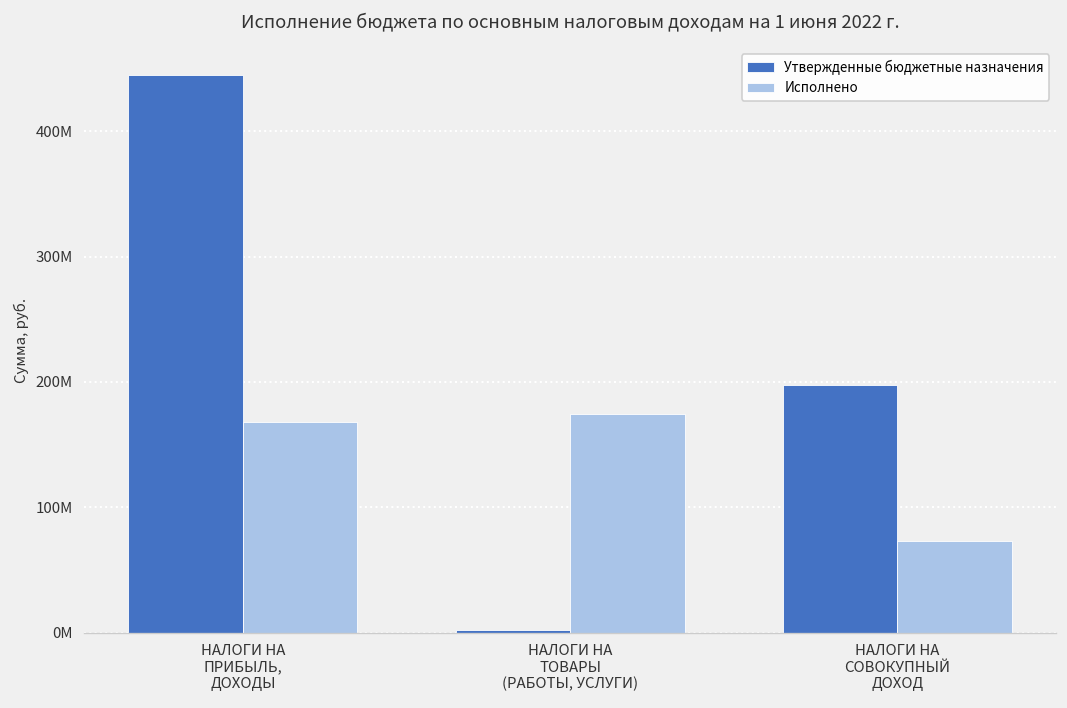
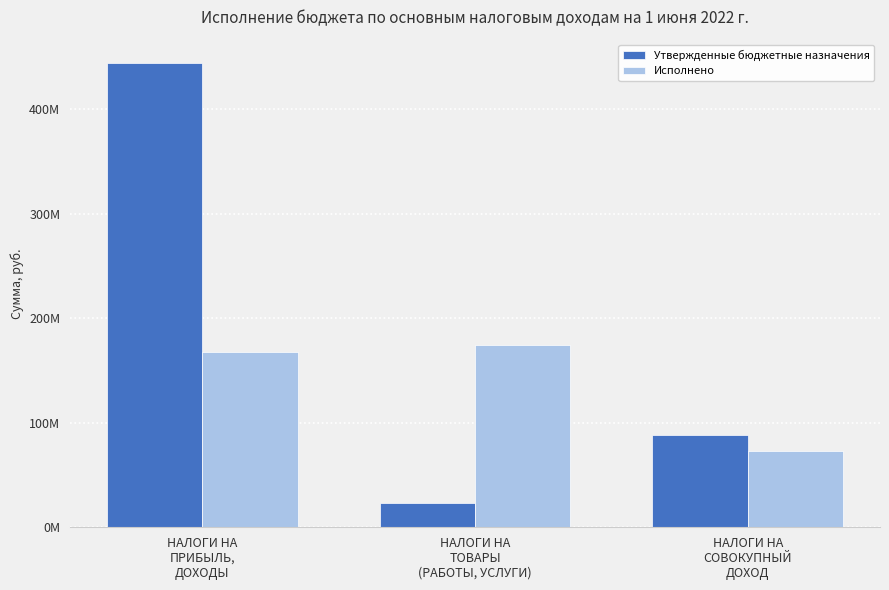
  {
    "Утвержденные бюджетные назначения": {
      "НАЛОГИ НА ПРИБЫЛЬ, ДОХОДЫ": 444000000,
-     "НАЛОГИ НА ТОВАРЫ (РАБОТЫ, УСЛУГИ)": 2000000,
-     "НАЛОГИ НА СОВОКУПНЫЙ ДОХОД": 197000000
+     "НАЛОГИ НА ТОВАРЫ (РАБОТЫ, УСЛУГИ)": 23000000,
+     "НАЛОГИ НА СОВОКУПНЫЙ ДОХОД": 89000000
    },
    "Исполнено": {
      "НАЛОГИ НА ПРИБЫЛЬ, ДОХОДЫ": 168000000,
      "НАЛОГИ НА ТОВАРЫ (РАБОТЫ, УСЛУГИ)": 174000000,
      "НАЛОГИ НА СОВОКУПНЫЙ ДОХОД": 73000000
    }
  }
